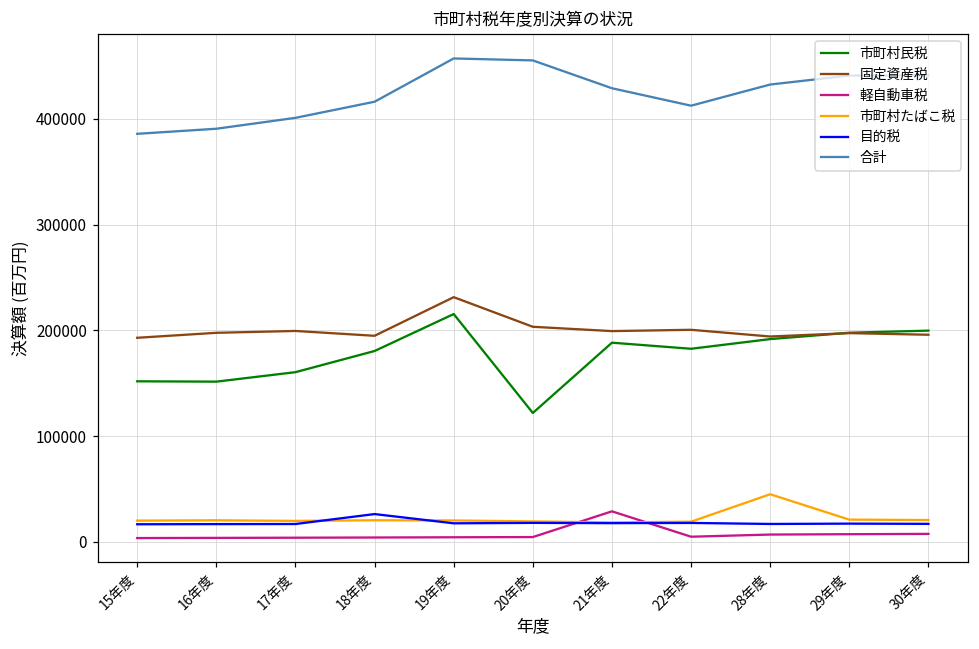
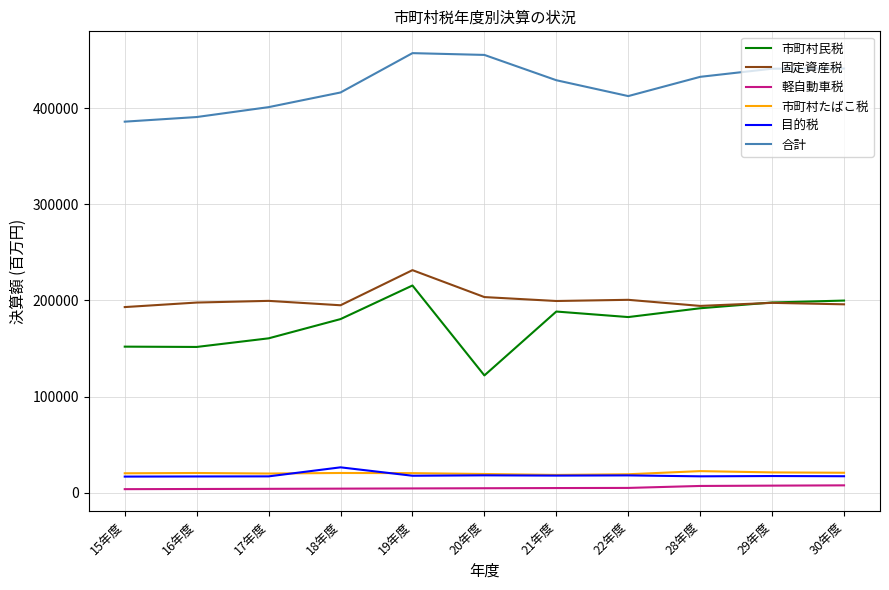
  {
    "市町村民税": {
      "15年度": 150000,
      "16年度": 150000,
      "17年度": 160000,
      "18年度": 180000,
      "19年度": 220000,
      "20年度": 120000,
      "21年度": 190000,
      "22年度": 180000,
      "30年度": 200000
    },
    "固定資産税": {
      "15年度": 190000,
      "16年度": 200000,
      "17年度": 200000,
      "18年度": 190000,
      "19年度": 230000,
      "20年度": 200000,
      "21年度": 200000,
      "22年度": 200000,
      "30年度": 200000
    },
    "軽自動車税": {
      "15年度": 0,
      "16年度": 0,
      "17年度": 0,
      "18年度": 0,
      "19年度": 0,
      "20年度": 0,
-     "21年度": 30000,
+     "21年度": 0,
      "22年度": 0,
      "28年度": 10000,
      "29年度": 10000,
      "30年度": 10000
    },
    "市町村たばこ税": {
      "15年度": 20000,
      "16年度": 20000,
      "17年度": 20000,
      "18年度": 20000,
      "19年度": 20000,
-     "28年度": 50000,
+     "28年度": 20000,
      "29年度": 20000,
      "30年度": 20000
    },
    "目的税": {
      "15年度": 20000,
      "16年度": 20000,
      "17年度": 20000,
      "18年度": 30000,
      "19年度": 20000,
      "28年度": 20000,
      "29年度": 20000,
      "30年度": 20000
    },
    "合計": {
      "15年度": 390000,
      "16年度": 390000,
      "17年度": 400000,
      "18年度": 420000,
      "19年度": 460000,
      "20年度": 460000,
      "21年度": 430000,
      "22年度": 410000,
      "28年度": 430000
    }
  }
